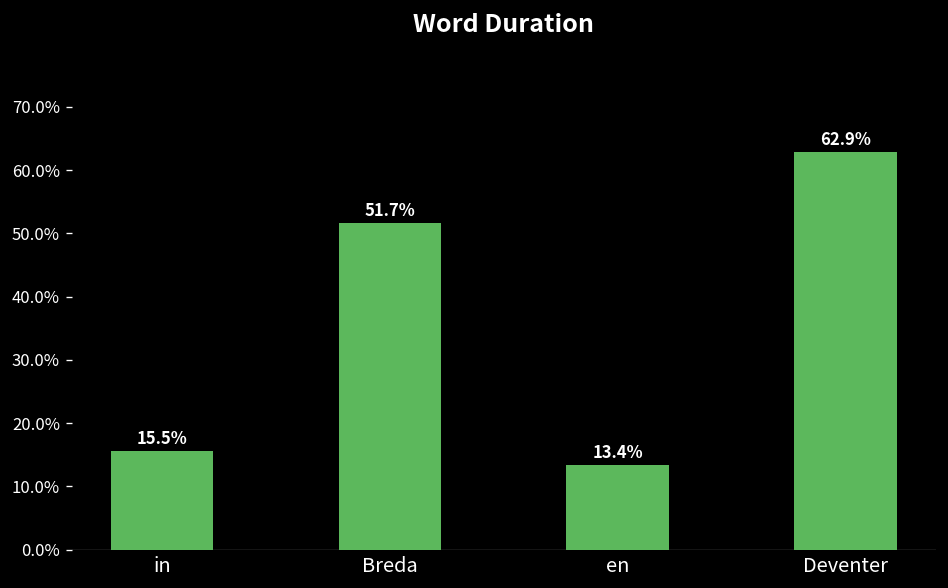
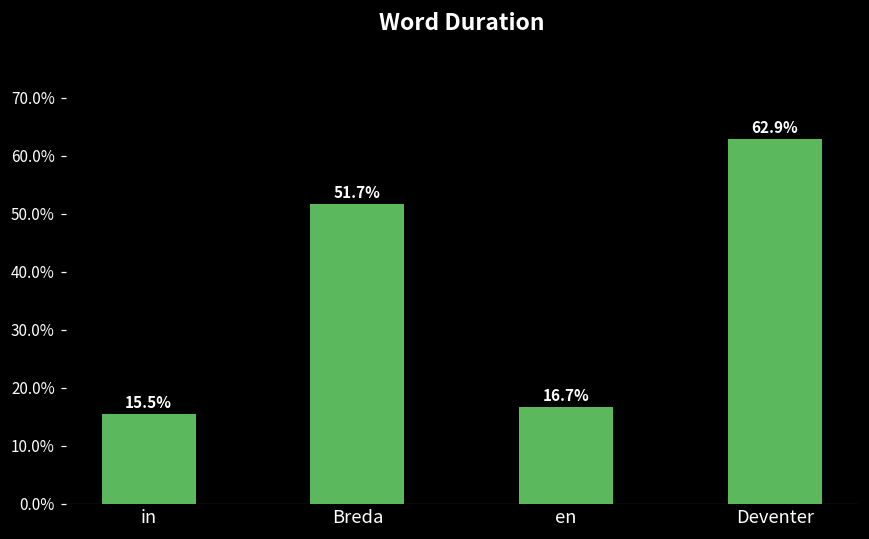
  {
    "in": "15.5%",
    "Breda": "51.7%",
-   "en": "13.4%",
+   "en": "16.7%",
    "Deventer": "62.9%"
  }
